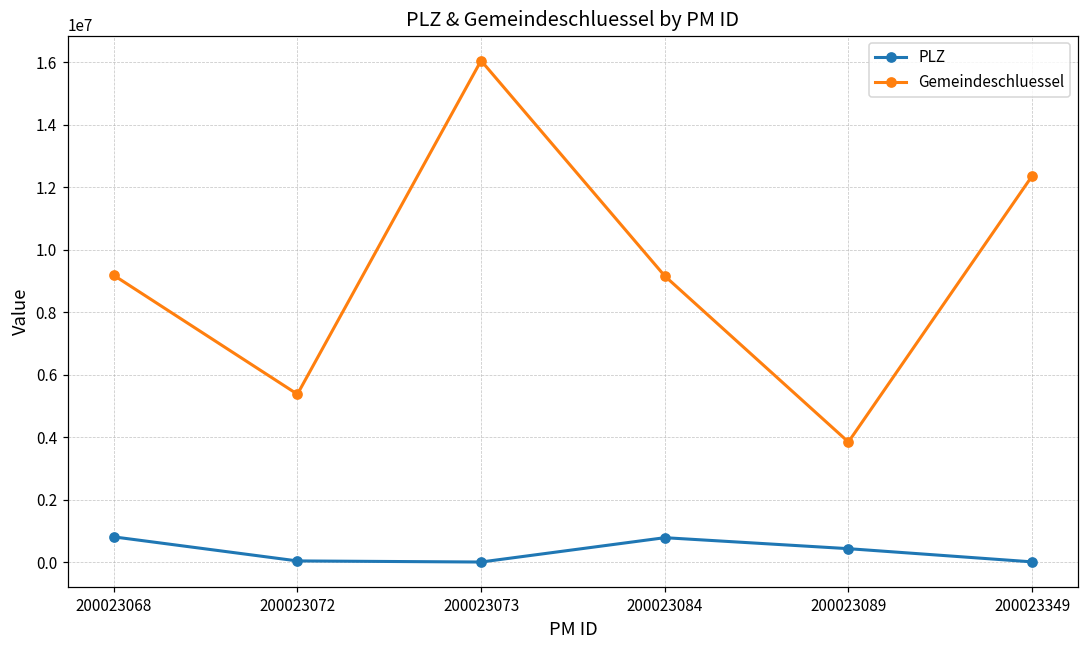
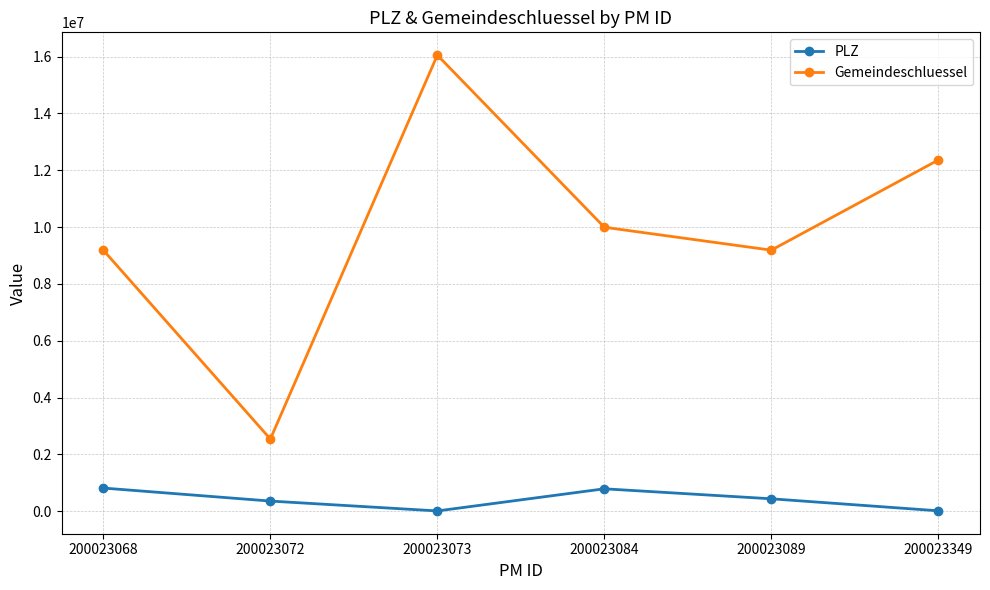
  {
    "PLZ": {
      "200023068": 800000,
-     "200023072": 0,
+     "200023072": 400000,
      "200023073": 0,
      "200023084": 800000,
      "200023089": 400000,
      "200023349": 0
    },
    "Gemeindeschluessel": {
      "200023068": 9200000,
-     "200023072": 5400000,
+     "200023072": 2500000,
      "200023073": 16100000,
-     "200023084": 9200000,
-     "200023089": 3800000,
+     "200023084": 10000000,
+     "200023089": 9200000,
      "200023349": 12400000
    }
  }
